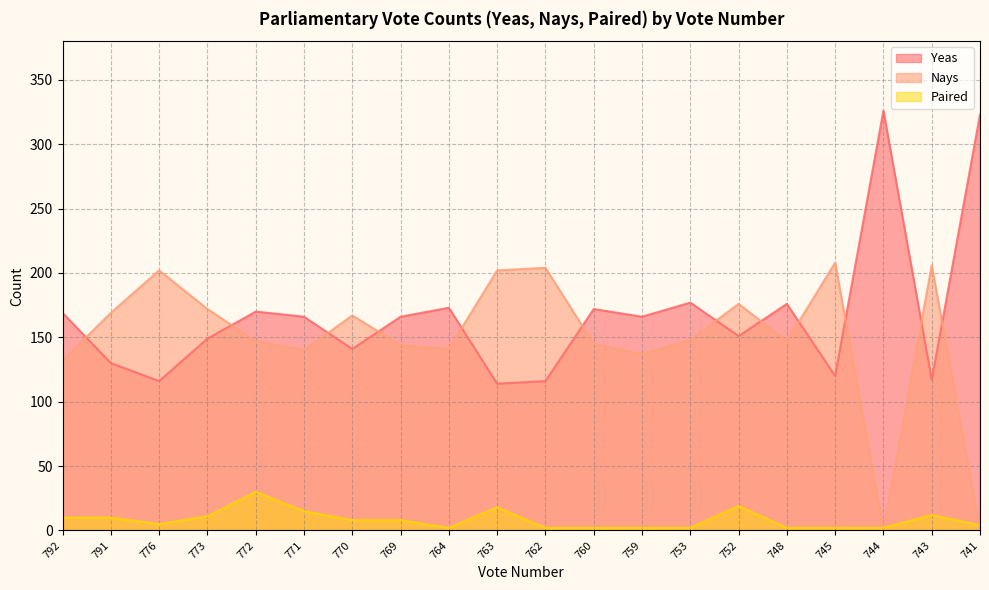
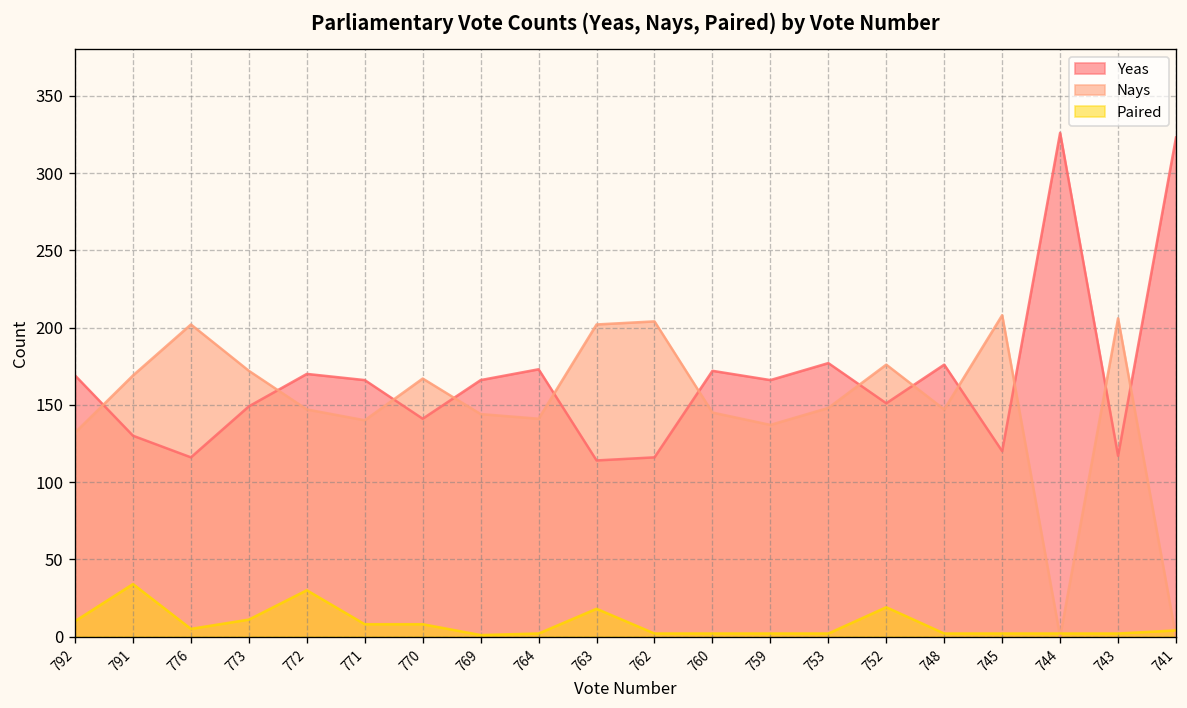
  {
    "Paired": {
      "792": 10,
-     "791": 10,
+     "791": 34,
      "776": 5,
      "773": 11,
      "772": 30,
-     "771": 15,
+     "771": 8,
      "770": 8,
-     "769": 8,
+     "769": 1,
      "764": 2,
      "763": 18,
      "762": 2,
      "760": 2,
      "759": 2,
      "753": 2,
      "752": 19,
      "748": 2,
      "745": 2,
      "744": 2,
-     "743": 12,
+     "743": 2,
      "741": 4
    }
  }
